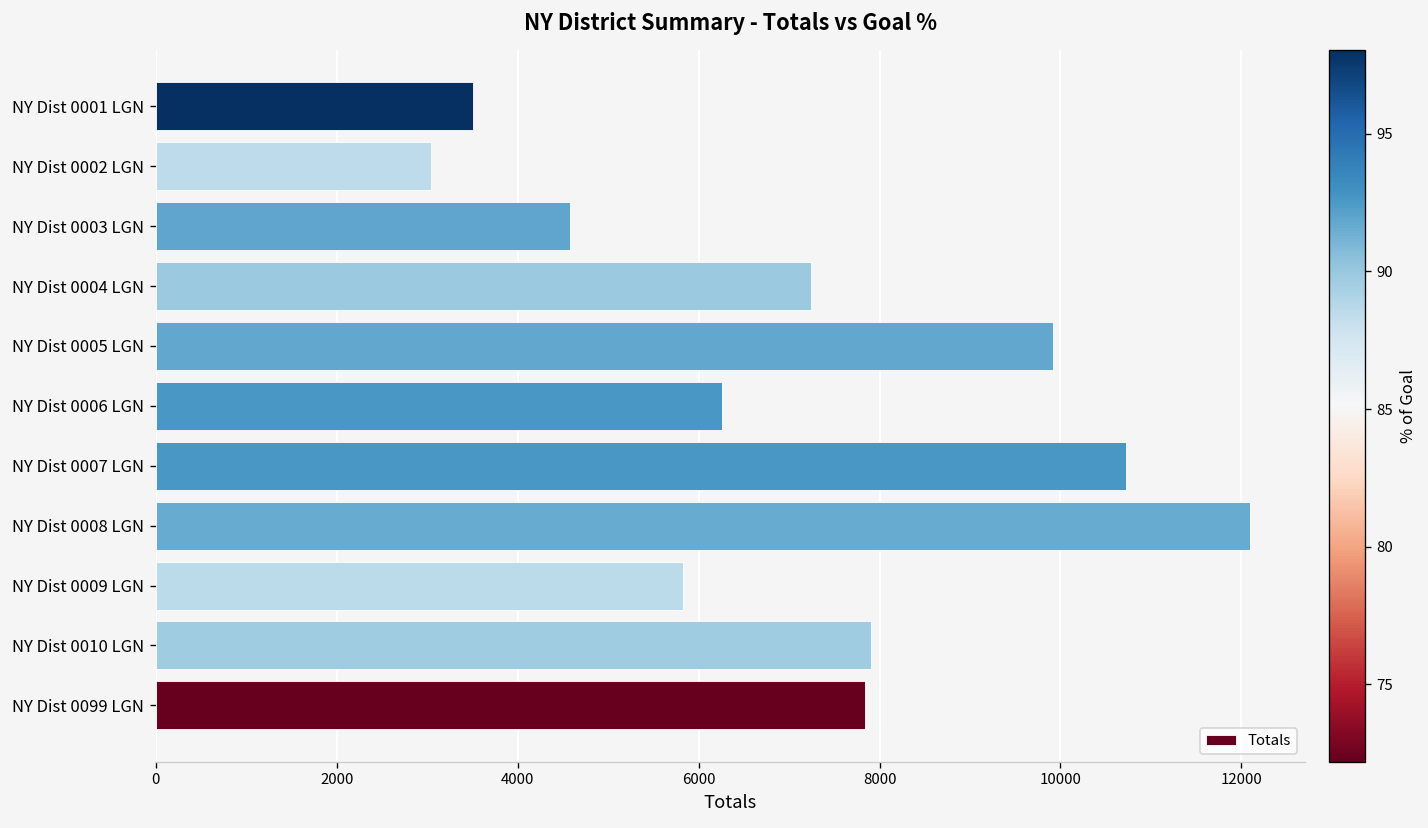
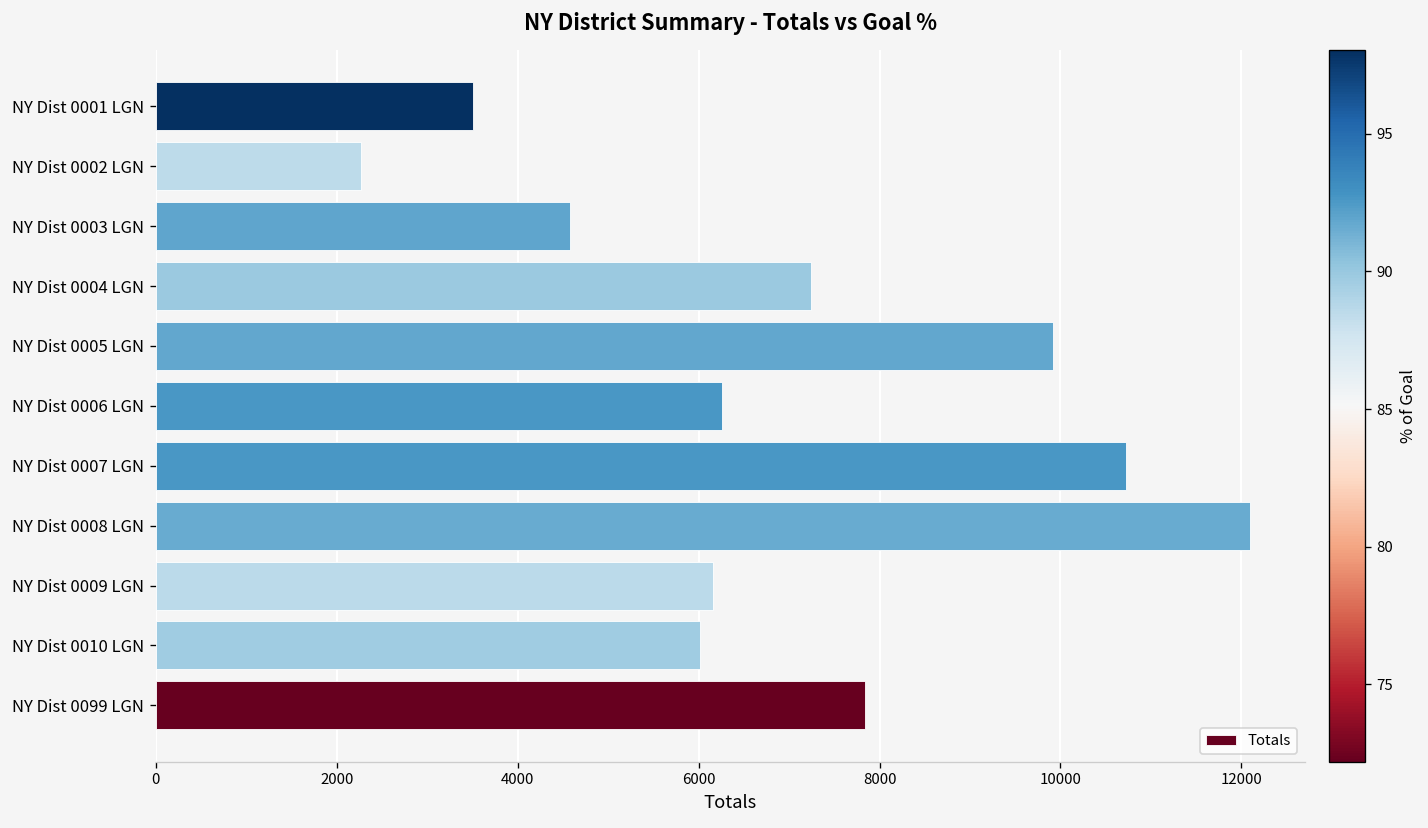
  {
    "NY Dist 0001 LGN": 3500,
-   "NY Dist 0002 LGN": 3000,
+   "NY Dist 0002 LGN": 2300,
    "NY Dist 0003 LGN": 4600,
    "NY Dist 0004 LGN": 7200,
    "NY Dist 0005 LGN": 9900,
    "NY Dist 0006 LGN": 6300,
    "NY Dist 0007 LGN": 10700,
    "NY Dist 0008 LGN": 12100,
-   "NY Dist 0009 LGN": 5800,
-   "NY Dist 0010 LGN": 7900,
+   "NY Dist 0009 LGN": 6200,
+   "NY Dist 0010 LGN": 6000,
    "NY Dist 0099 LGN": 7800
  }
